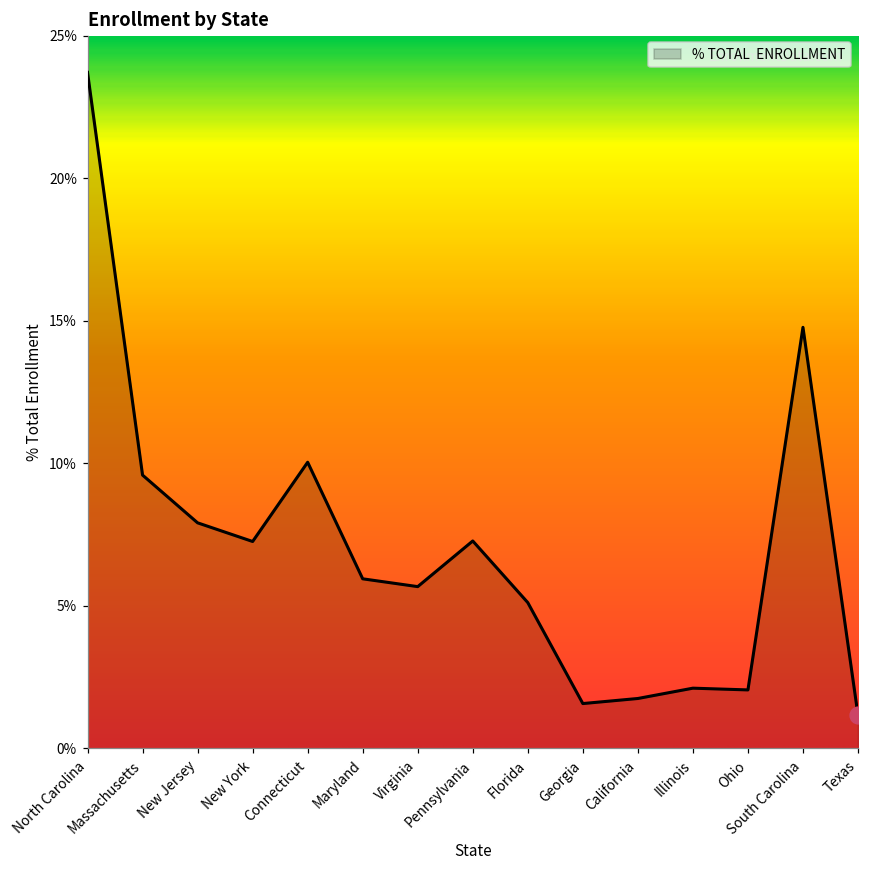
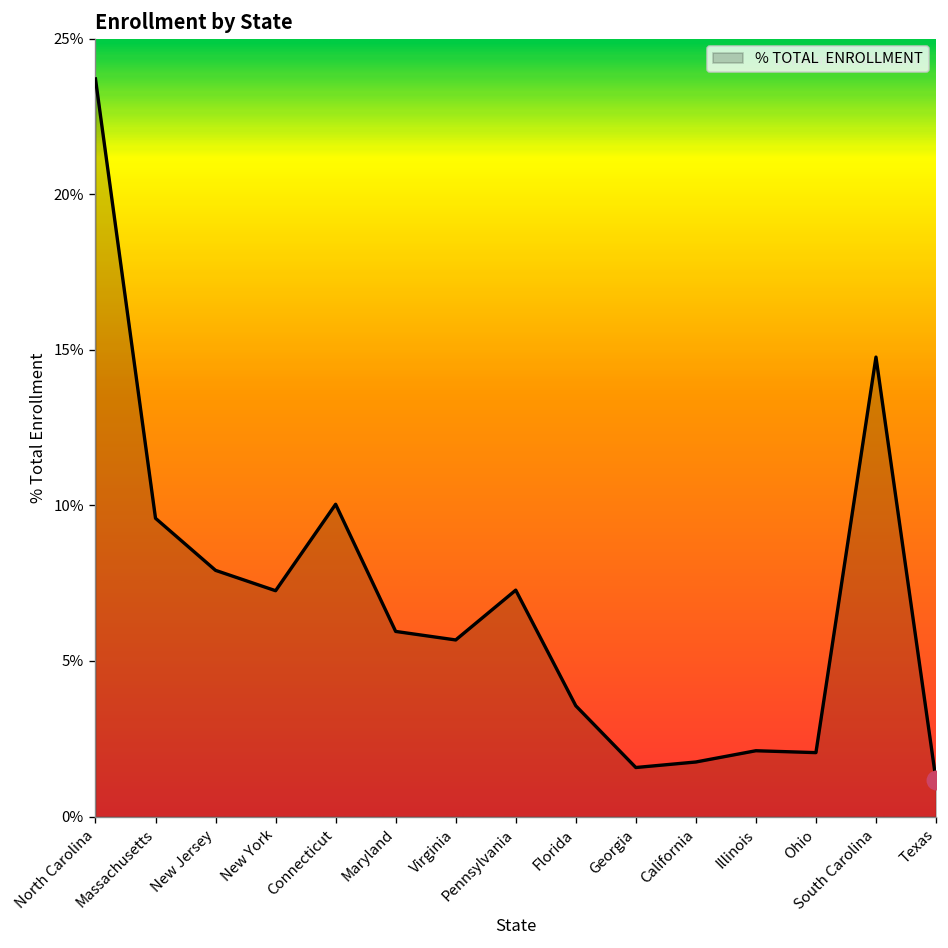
  {
    "% TOTAL ENROLLMENT": {
      "North Carolina": "23.7%",
      "Massachusetts": "9.6%",
      "New Jersey": "7.9%",
      "New York": "7.3%",
      "Connecticut": "10.0%",
      "Maryland": "6.0%",
      "Virginia": "5.7%",
      "Pennsylvania": "7.3%",
-     "Florida": "5.1%",
+     "Florida": "3.6%",
      "Georgia": "1.6%",
      "California": "1.8%",
      "Illinois": "2.1%",
      "Ohio": "2.1%",
      "South Carolina": "14.8%"
    }
  }
